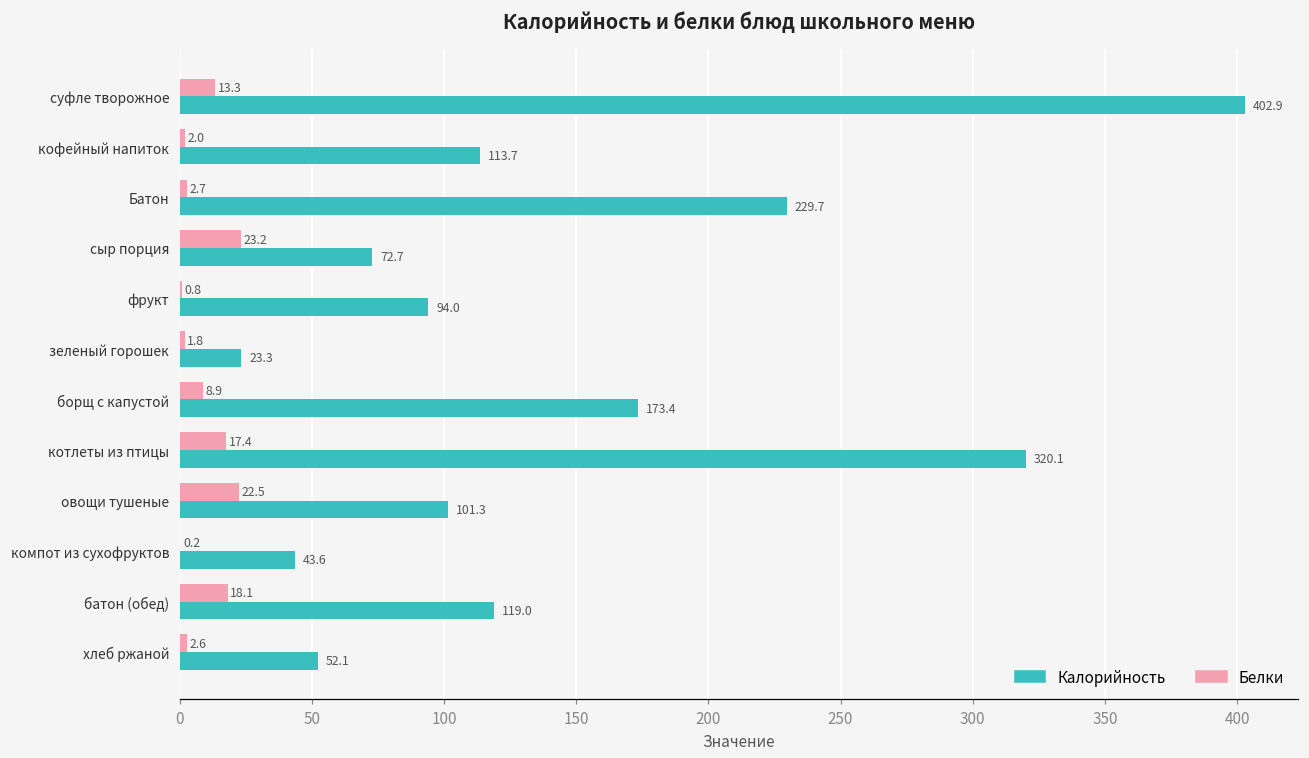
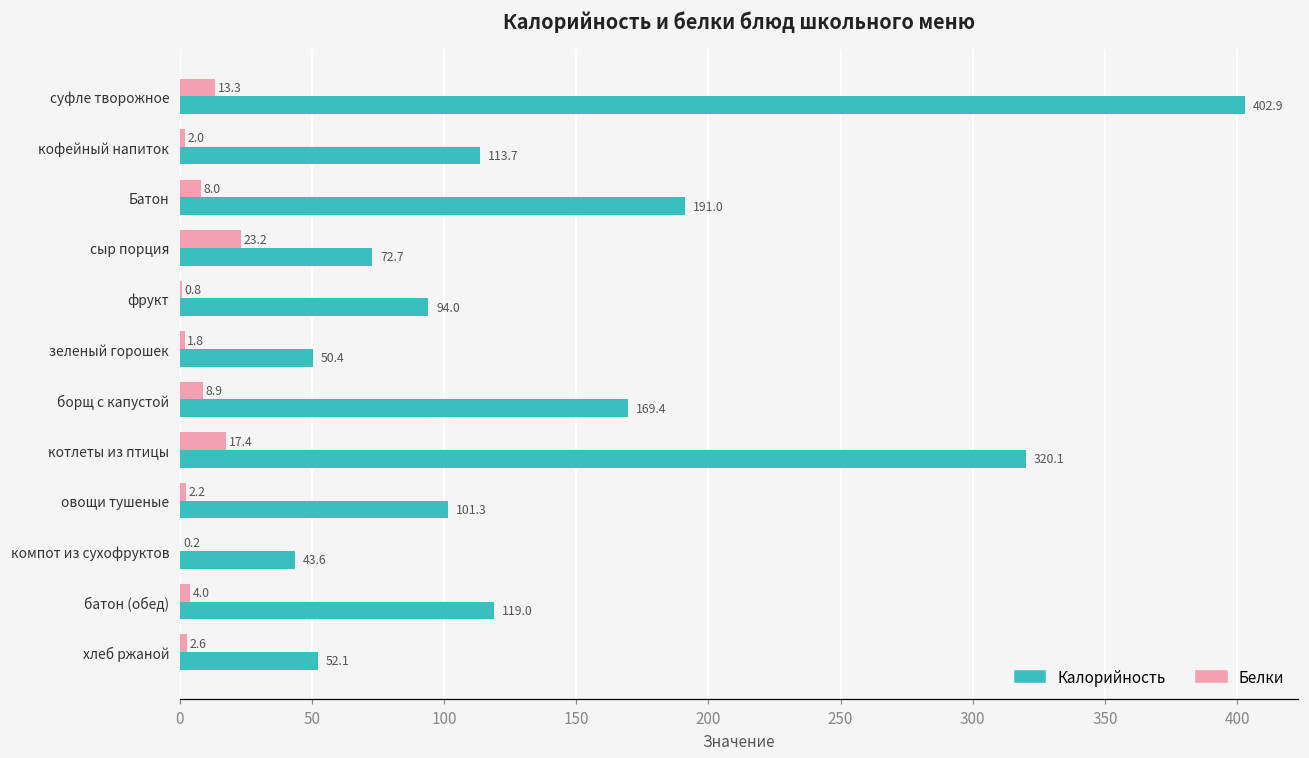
  {
    "Калорийность": {
      "суфле творожное": 402.9,
      "кофейный напиток": 113.7,
-     "Батон": 229.7,
+     "Батон": 191.0,
      "сыр порция": 72.7,
      "фрукт": 94.0,
-     "зеленый горошек": 23.3,
-     "борщ с капустой": 173.4,
+     "зеленый горошек": 50.4,
+     "борщ с капустой": 169.4,
      "котлеты из птицы": 320.1,
      "овощи тушеные": 101.3,
      "компот из сухофруктов": 43.6,
      "батон (обед)": 119.0,
      "хлеб ржаной": 52.1
    },
    "Белки": {
      "суфле творожное": 13.3,
      "кофейный напиток": 2.0,
-     "Батон": 2.7,
+     "Батон": 8.0,
      "сыр порция": 23.2,
      "фрукт": 0.8,
      "зеленый горошек": 1.8,
      "борщ с капустой": 8.9,
      "котлеты из птицы": 17.4,
-     "овощи тушеные": 22.5,
+     "овощи тушеные": 2.2,
      "компот из сухофруктов": 0.2,
-     "батон (обед)": 18.1,
+     "батон (обед)": 4.0,
      "хлеб ржаной": 2.6
    }
  }
